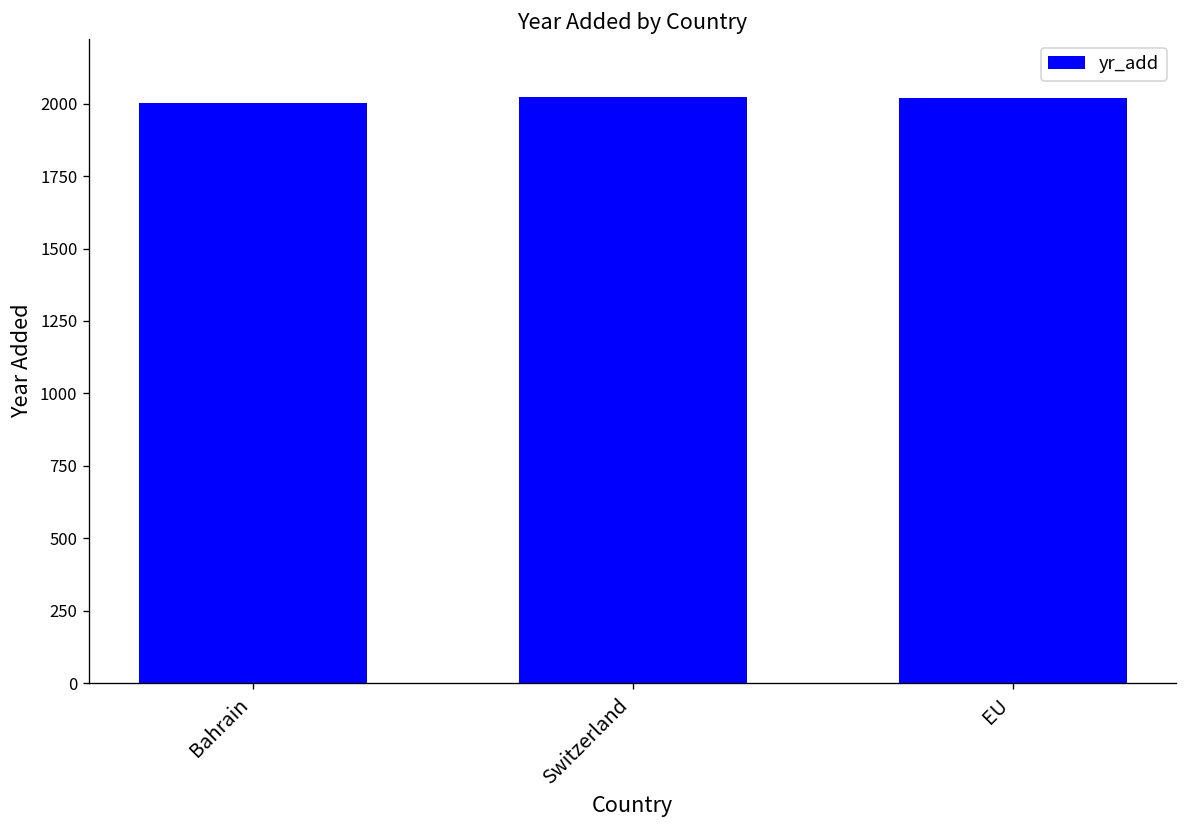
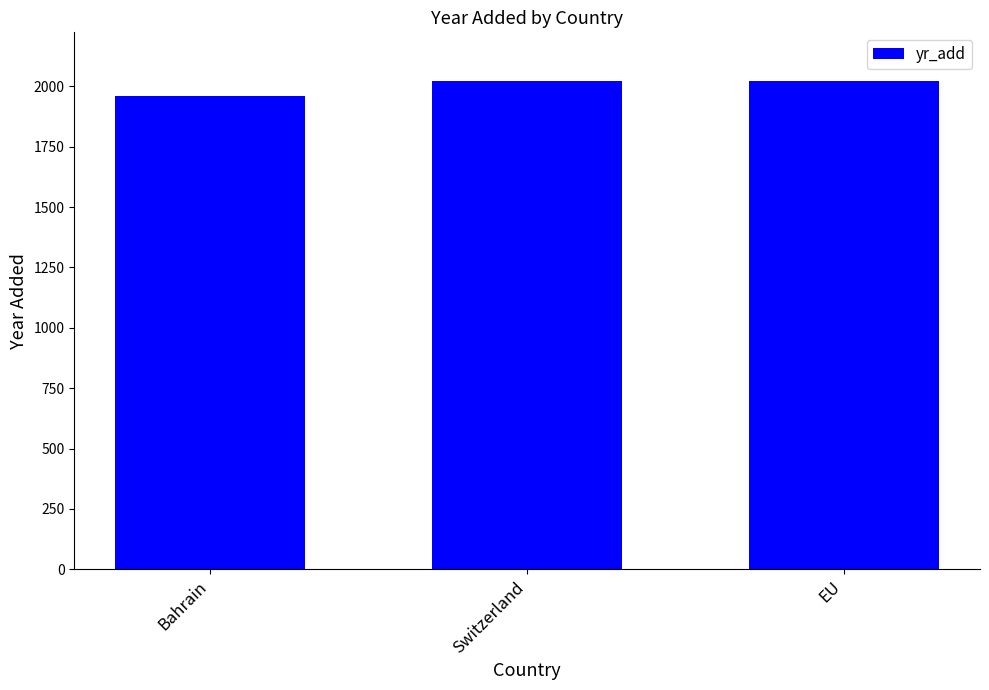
  {
-   "Bahrain": 2000,
+   "Bahrain": 1960,
    "Switzerland": 2020,
    "EU": 2020
  }
